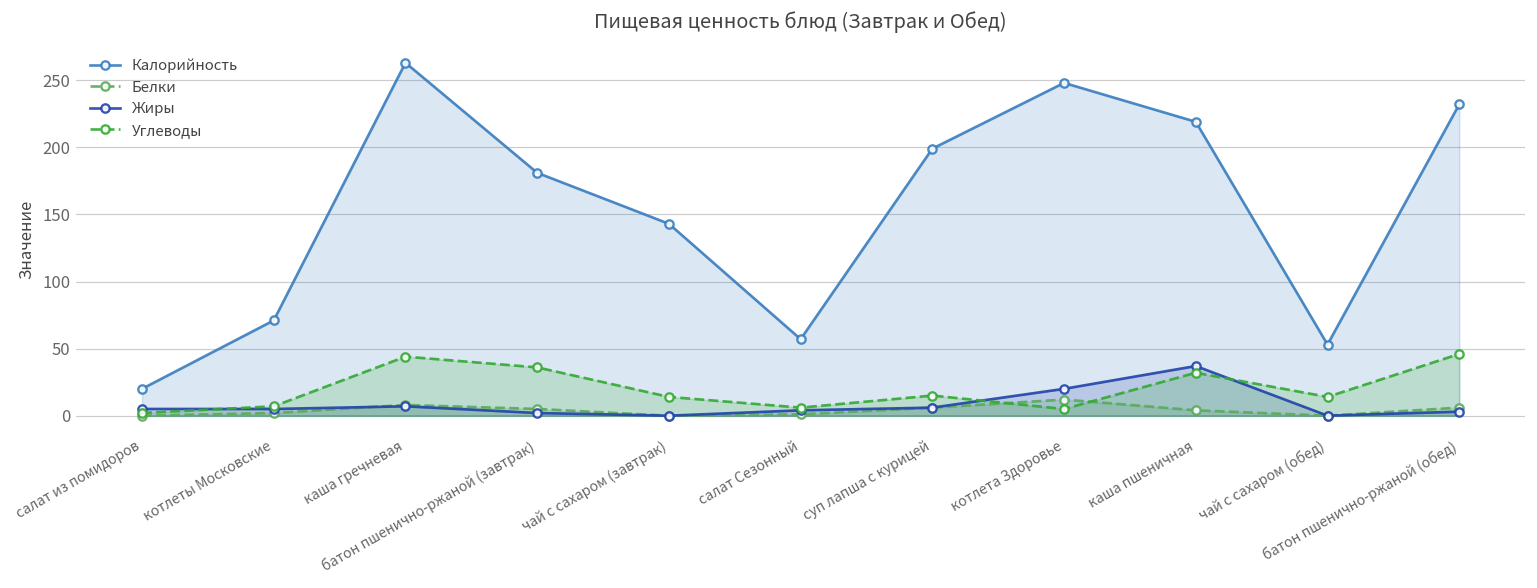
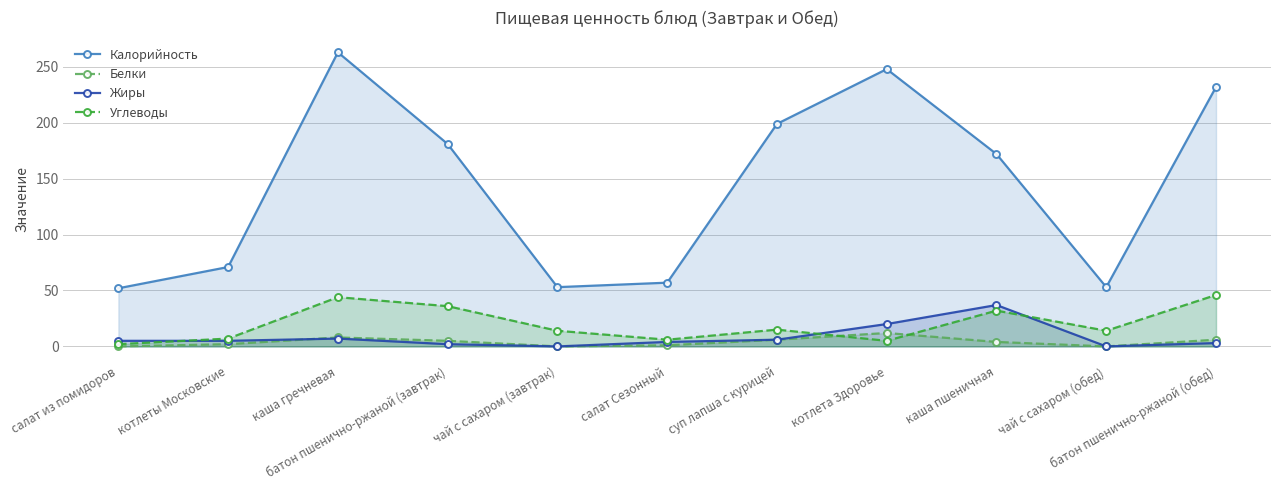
  {
    "Калорийность": {
-     "салат из помидоров": 20,
+     "салат из помидоров": 52,
      "котлеты Московские": 71,
      "каша гречневая": 263,
      "батон пшенично-ржаной (завтрак)": 181,
-     "чай с сахаром (завтрак)": 143,
+     "чай с сахаром (завтрак)": 53,
      "салат Сезонный": 57,
      "суп лапша с курицей": 199,
      "котлета Здоровье": 248,
-     "каша пшеничная": 219,
+     "каша пшеничная": 172,
      "чай с сахаром (обед)": 53,
      "батон пшенично-ржаной (обед)": 232
    },
    "Жиры": {
      "салат из помидоров": 5,
      "батон пшенично-ржаной (завтрак)": 2,
      "котлета Здоровье": 20,
      "каша пшеничная": 37,
      "батон пшенично-ржаной (обед)": 3
    }
  }
